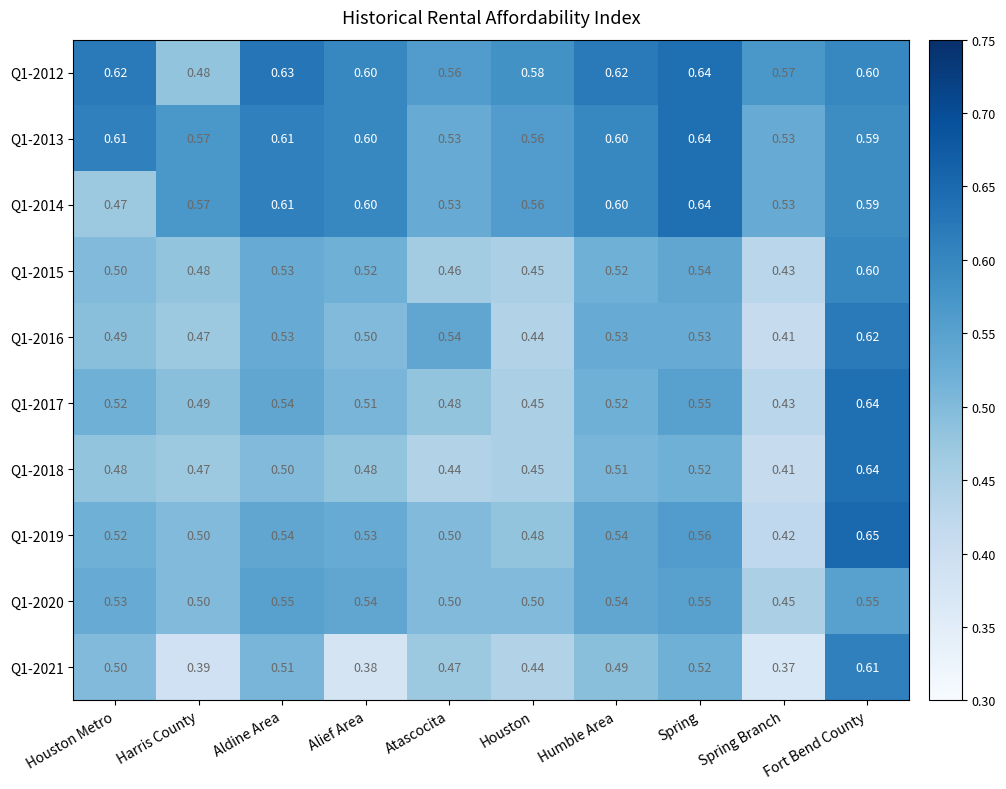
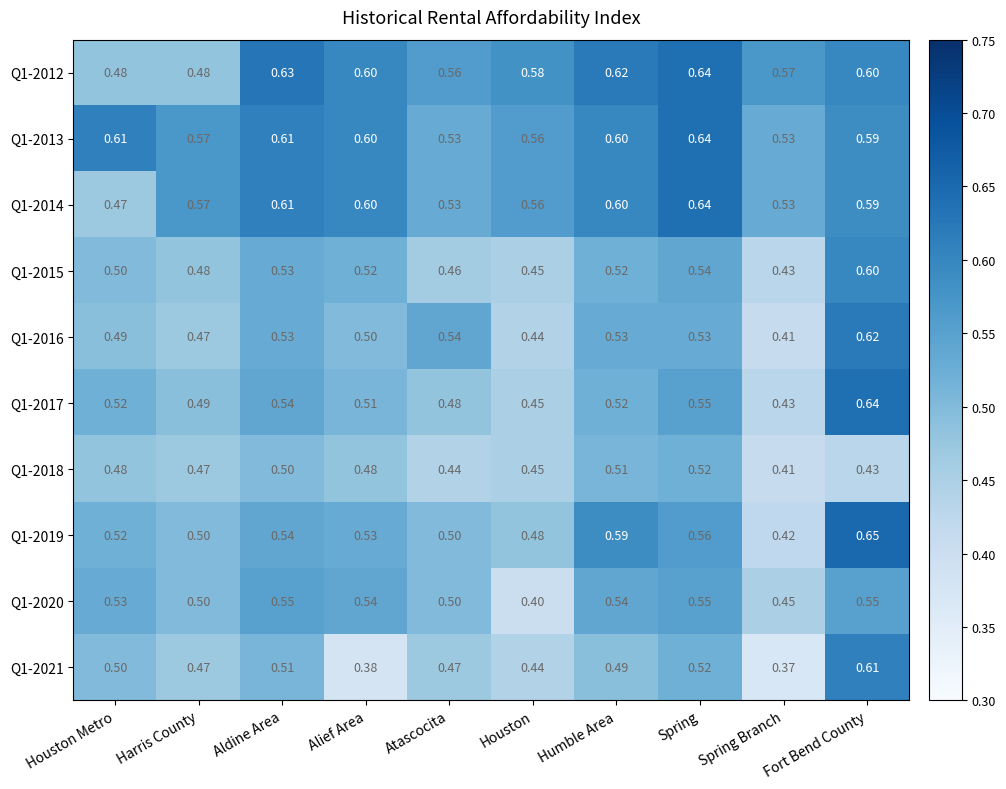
  {
    "Q1-2012": {
-     "Houston Metro": 0.62,
+     "Houston Metro": 0.48,
      "Harris County": 0.48,
      "Aldine Area": 0.63,
      "Alief Area": 0.60,
      "Atascocita": 0.56,
      "Houston": 0.58,
      "Humble Area": 0.62,
      "Spring": 0.64,
      "Spring Branch": 0.57,
      "Fort Bend County": 0.60
    },
    "Q1-2013": {
      "Houston Metro": 0.61,
      "Harris County": 0.57,
      "Aldine Area": 0.61,
      "Alief Area": 0.60,
      "Atascocita": 0.53,
      "Houston": 0.56,
      "Humble Area": 0.60,
      "Spring": 0.64,
      "Spring Branch": 0.53,
      "Fort Bend County": 0.59
    },
    "Q1-2014": {
      "Houston Metro": 0.47,
      "Harris County": 0.57,
      "Aldine Area": 0.61,
      "Alief Area": 0.60,
      "Atascocita": 0.53,
      "Houston": 0.56,
      "Humble Area": 0.60,
      "Spring": 0.64,
      "Spring Branch": 0.53,
      "Fort Bend County": 0.59
    },
    "Q1-2015": {
      "Houston Metro": 0.50,
      "Harris County": 0.48,
      "Aldine Area": 0.53,
      "Alief Area": 0.52,
      "Atascocita": 0.46,
      "Houston": 0.45,
      "Humble Area": 0.52,
      "Spring": 0.54,
      "Spring Branch": 0.43,
      "Fort Bend County": 0.60
    },
    "Q1-2016": {
      "Houston Metro": 0.49,
      "Harris County": 0.47,
      "Aldine Area": 0.53,
      "Alief Area": 0.50,
      "Atascocita": 0.54,
      "Houston": 0.44,
      "Humble Area": 0.53,
      "Spring": 0.53,
      "Spring Branch": 0.41,
      "Fort Bend County": 0.62
    },
    "Q1-2017": {
      "Houston Metro": 0.52,
      "Harris County": 0.49,
      "Aldine Area": 0.54,
      "Alief Area": 0.51,
      "Atascocita": 0.48,
      "Houston": 0.45,
      "Humble Area": 0.52,
      "Spring": 0.55,
      "Spring Branch": 0.43,
      "Fort Bend County": 0.64
    },
    "Q1-2018": {
      "Houston Metro": 0.48,
      "Harris County": 0.47,
      "Aldine Area": 0.50,
      "Alief Area": 0.48,
      "Atascocita": 0.44,
      "Houston": 0.45,
      "Humble Area": 0.51,
      "Spring": 0.52,
      "Spring Branch": 0.41,
-     "Fort Bend County": 0.64
+     "Fort Bend County": 0.43
    },
    "Q1-2019": {
      "Houston Metro": 0.52,
      "Harris County": 0.50,
      "Aldine Area": 0.54,
      "Alief Area": 0.53,
      "Atascocita": 0.50,
      "Houston": 0.48,
-     "Humble Area": 0.54,
+     "Humble Area": 0.59,
      "Spring": 0.56,
      "Spring Branch": 0.42,
      "Fort Bend County": 0.65
    },
    "Q1-2020": {
      "Houston Metro": 0.53,
      "Harris County": 0.50,
      "Aldine Area": 0.55,
      "Alief Area": 0.54,
      "Atascocita": 0.50,
-     "Houston": 0.50,
+     "Houston": 0.40,
      "Humble Area": 0.54,
      "Spring": 0.55,
      "Spring Branch": 0.45,
      "Fort Bend County": 0.55
    },
    "Q1-2021": {
      "Houston Metro": 0.50,
-     "Harris County": 0.39,
+     "Harris County": 0.47,
      "Aldine Area": 0.51,
      "Alief Area": 0.38,
      "Atascocita": 0.47,
      "Houston": 0.44,
      "Humble Area": 0.49,
      "Spring": 0.52,
      "Spring Branch": 0.37,
      "Fort Bend County": 0.61
    }
  }
